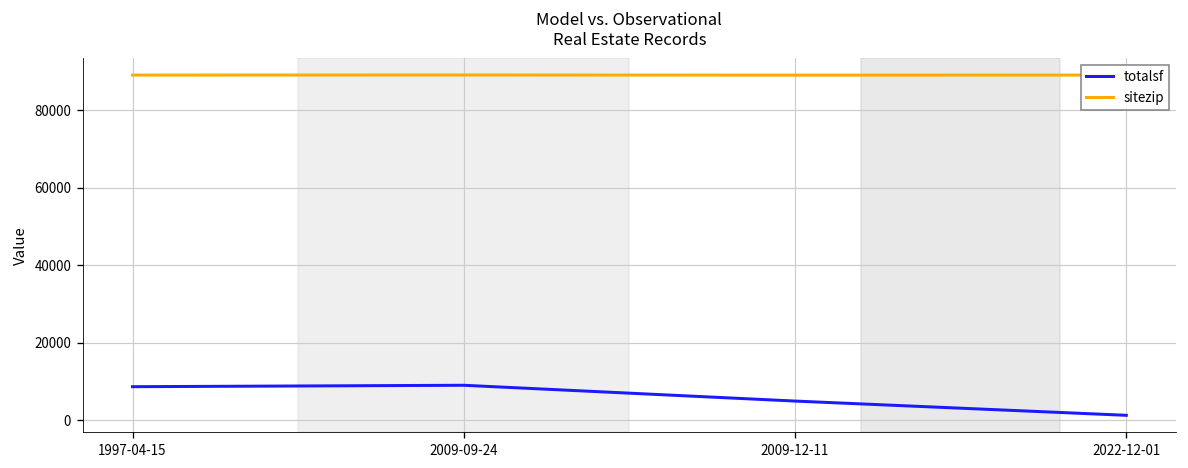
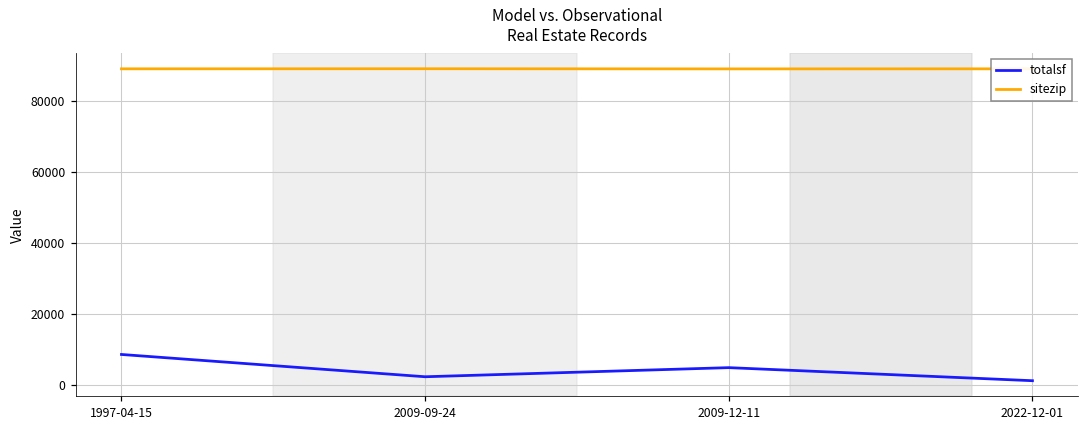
  {
    "totalsf": {
      "1997-04-15": 9000,
-     "2009-09-24": 9000,
+     "2009-09-24": 2000,
      "2009-12-11": 5000,
      "2022-12-01": 1000
    },
    "sitezip": {
      "1997-04-15": 89000,
      "2009-09-24": 89000,
      "2009-12-11": 89000
    }
  }
